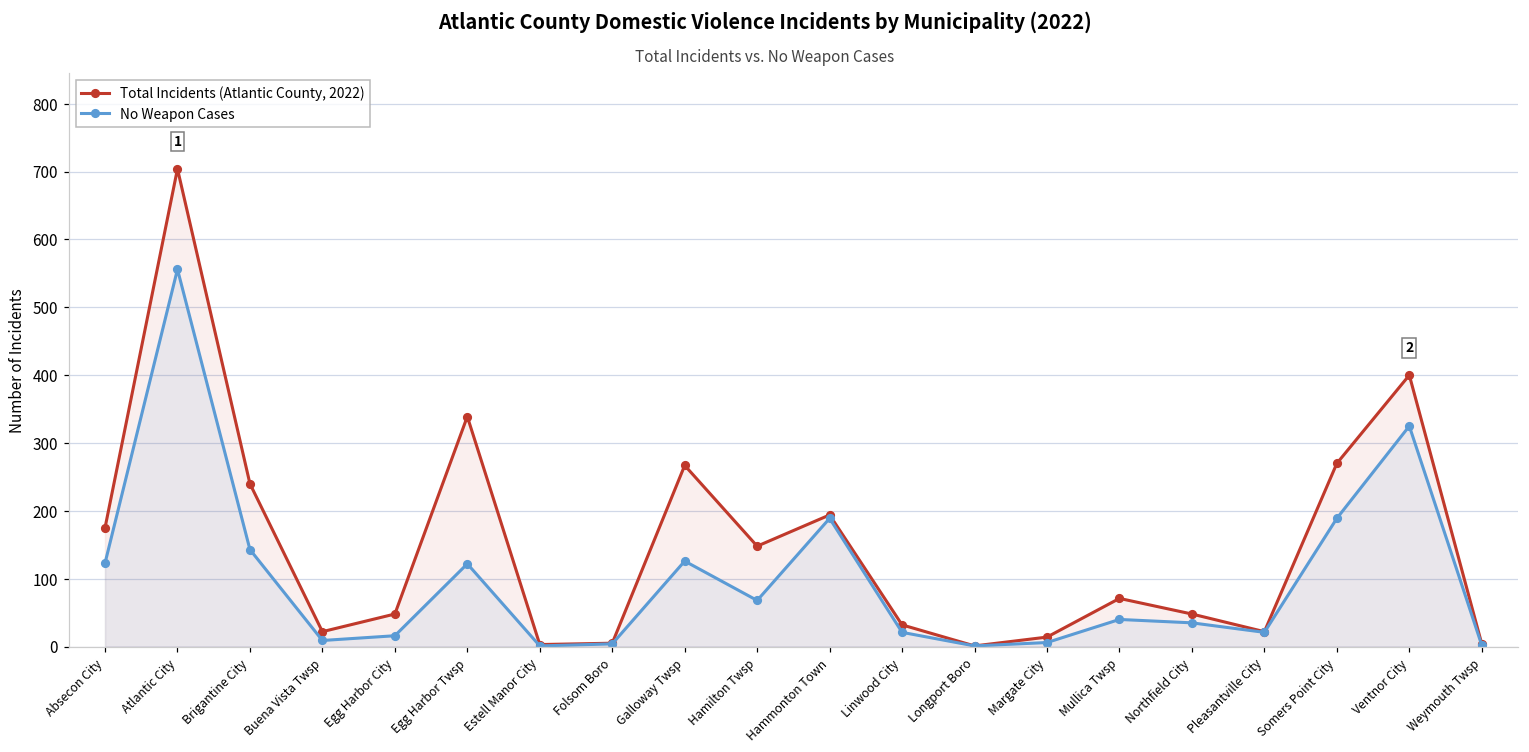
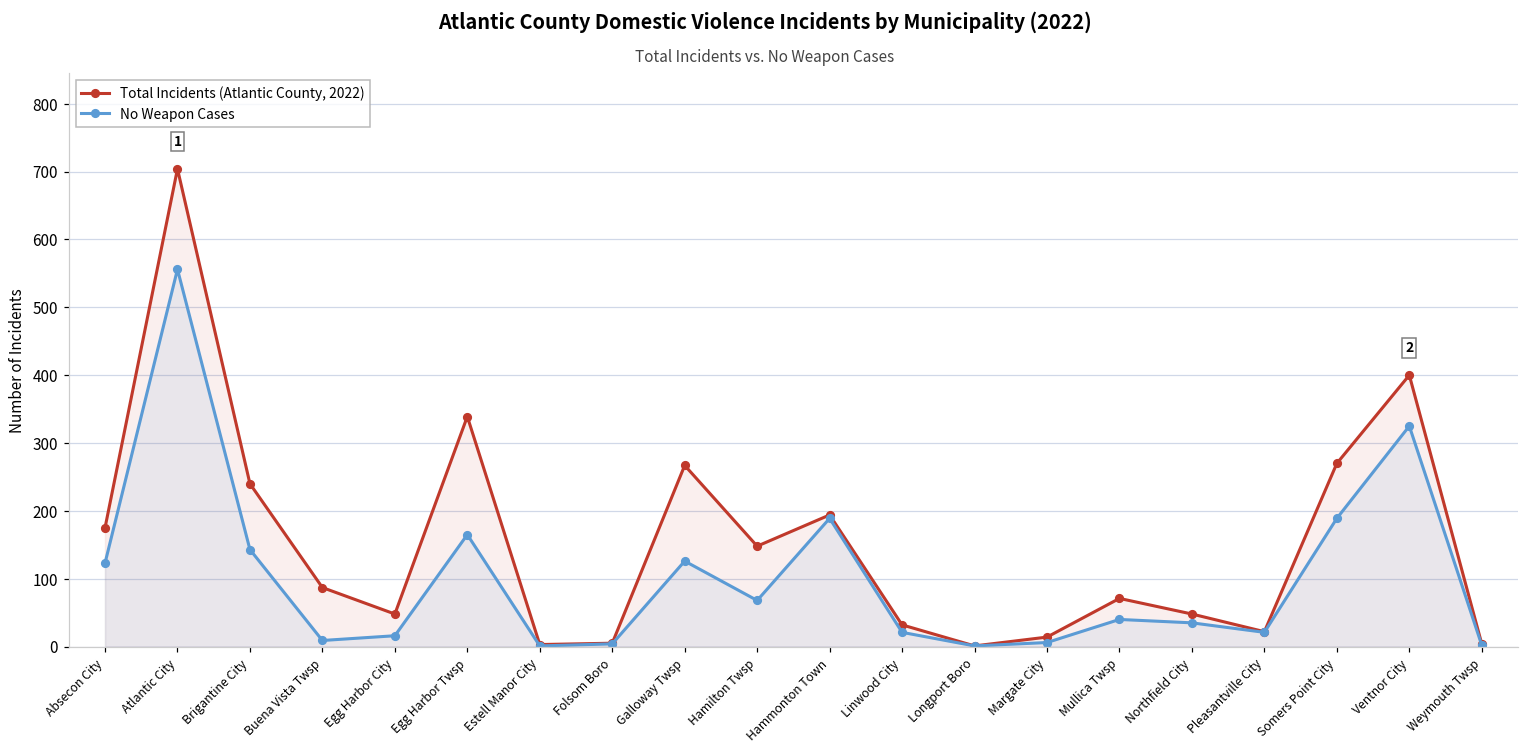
  {
    "Total Incidents (Atlantic County, 2022)": {
      "Absecon City": 180,
      "Brigantine City": 240,
-     "Buena Vista Twsp": 20,
+     "Buena Vista Twsp": 90,
      "Egg Harbor City": 50,
      "Egg Harbor Twsp": 340,
      "Galloway Twsp": 270,
      "Hamilton Twsp": 150,
      "Hammonton Town": 190,
      "Linwood City": 30,
      "Margate City": 10,
      "Mullica Twsp": 70,
      "Northfield City": 50,
      "Somers Point City": 270
    },
    "No Weapon Cases": {
      "Absecon City": 120,
      "Atlantic City": 560,
      "Brigantine City": 140,
      "Buena Vista Twsp": 10,
      "Egg Harbor City": 20,
-     "Egg Harbor Twsp": 120,
+     "Egg Harbor Twsp": 170,
      "Galloway Twsp": 130,
      "Hamilton Twsp": 70,
      "Hammonton Town": 190,
      "Linwood City": 20,
      "Margate City": 10,
      "Mullica Twsp": 40,
      "Northfield City": 40,
      "Somers Point City": 190,
      "Ventnor City": 330
    }
  }
